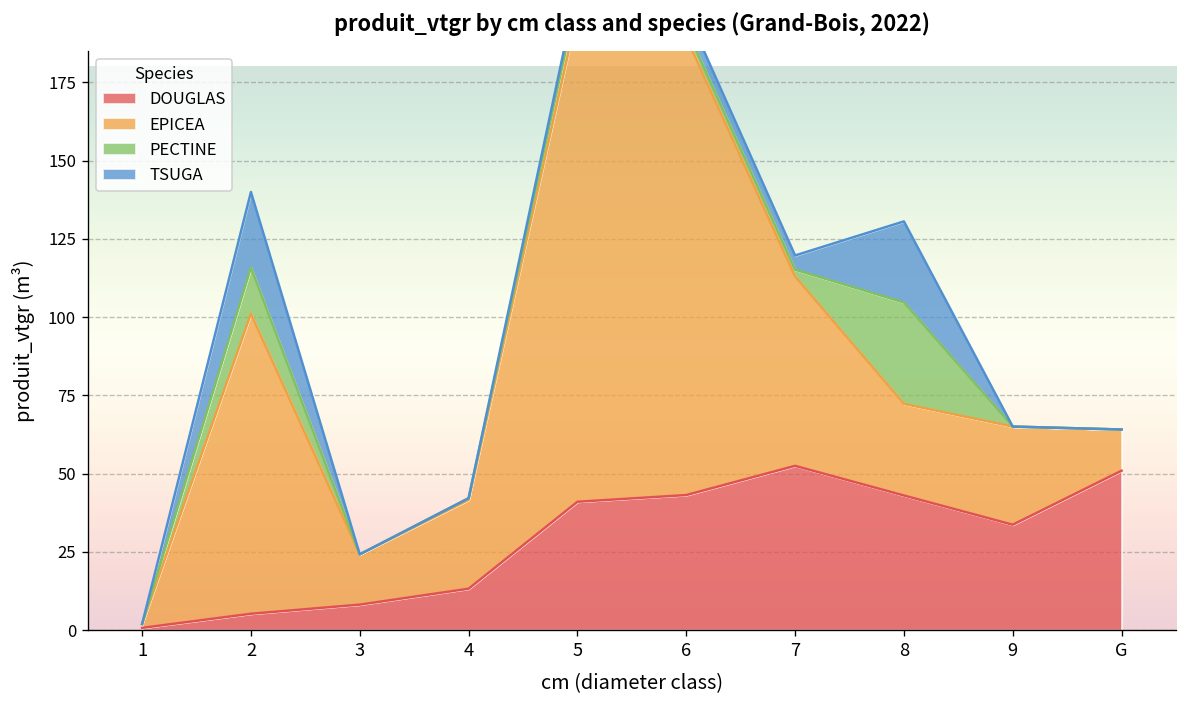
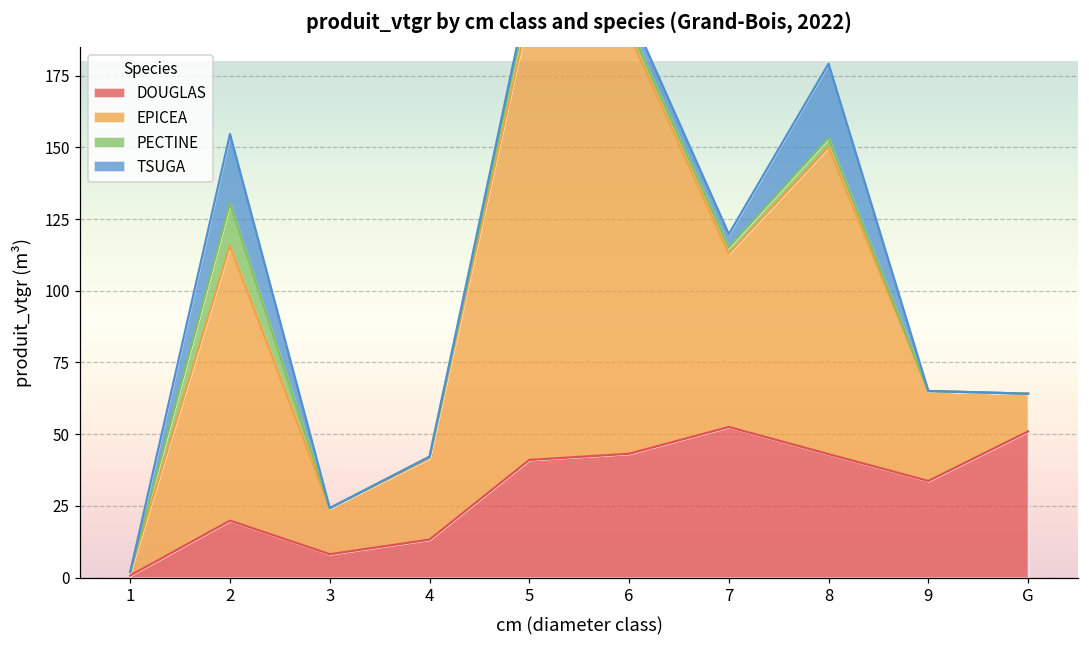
  {
    "DOUGLAS": {
      "1": 1,
-     "2": 5,
+     "2": 20,
      "3": 8,
      "4": 13,
      "5": 41,
      "6": 43,
      "7": 53,
      "8": 43,
      "9": 34,
      "G": 51
    },
    "EPICEA": {
      "2": 96,
      "7": 60,
-     "8": 29
+     "8": 107
    },
    "PECTINE": {
      "2": 15,
      "7": 2,
-     "8": 32
+     "8": 3
    },
    "TSUGA": {
      "2": 24,
      "7": 5,
      "8": 26
    }
  }
